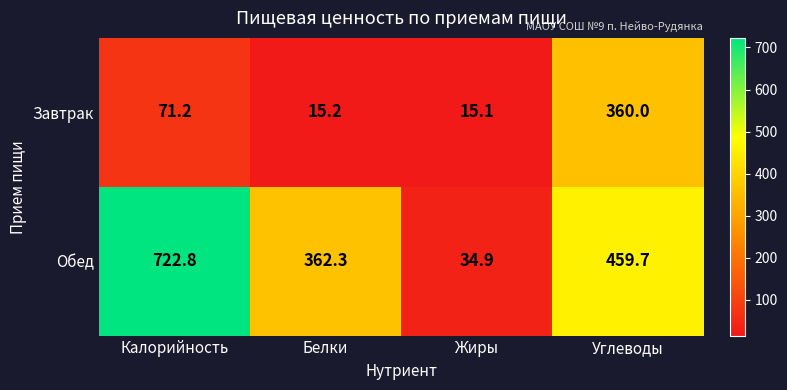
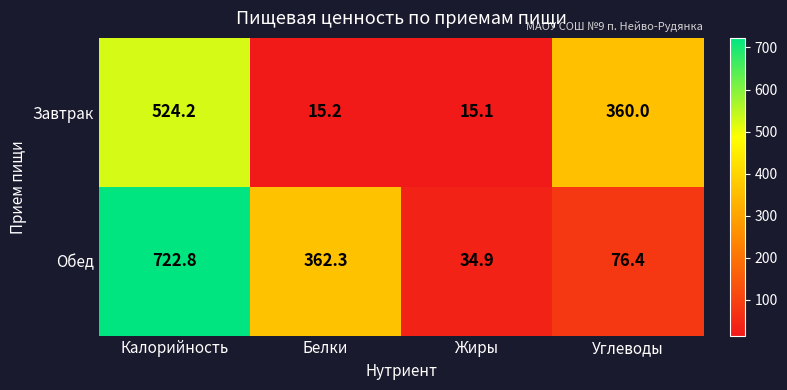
  {
    "Завтрак": {
-     "Калорийность": 71.2,
+     "Калорийность": 524.2,
      "Белки": 15.2,
      "Жиры": 15.1,
      "Углеводы": 360.0
    },
    "Обед": {
      "Калорийность": 722.8,
      "Белки": 362.3,
      "Жиры": 34.9,
-     "Углеводы": 459.7
+     "Углеводы": 76.4
    }
  }
